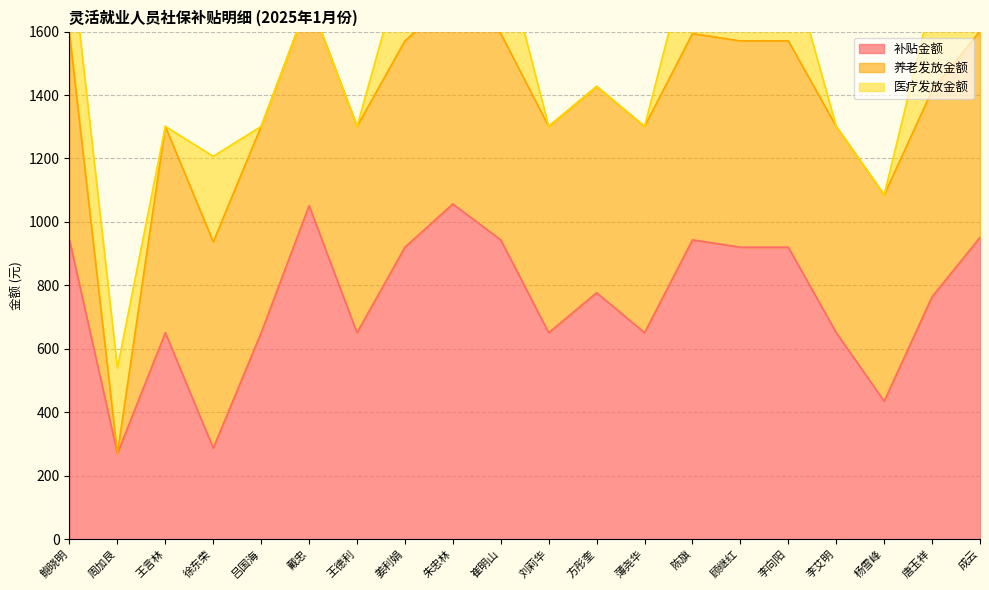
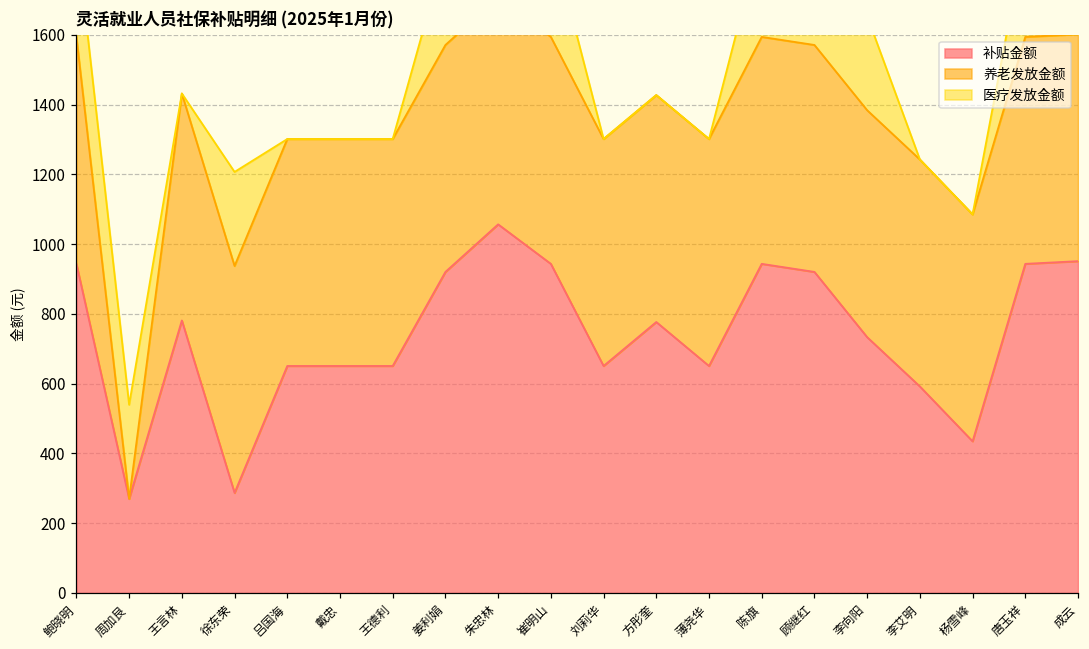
  {
    "补贴金额": {
      "鲍晓明": 940,
-     "王言林": 650,
+     "王言林": 780,
      "徐东荣": 290,
      "吕国海": 650,
-     "戴忠": 1050,
+     "戴忠": 650,
      "王德利": 650,
      "姜利娟": 920,
      "朱忠林": 1060,
      "崔明山": 940,
      "刘莉华": 650,
      "方彤奎": 780,
      "薄尧华": 650,
      "陈旗": 940,
      "顾继红": 920,
-     "李向阳": 920,
-     "李艾明": 650,
+     "李向阳": 730,
+     "李艾明": 590,
      "杨雪峰": 430,
-     "唐玉祥": 760,
+     "唐玉祥": 940,
      "成云": 950
    }
  }
